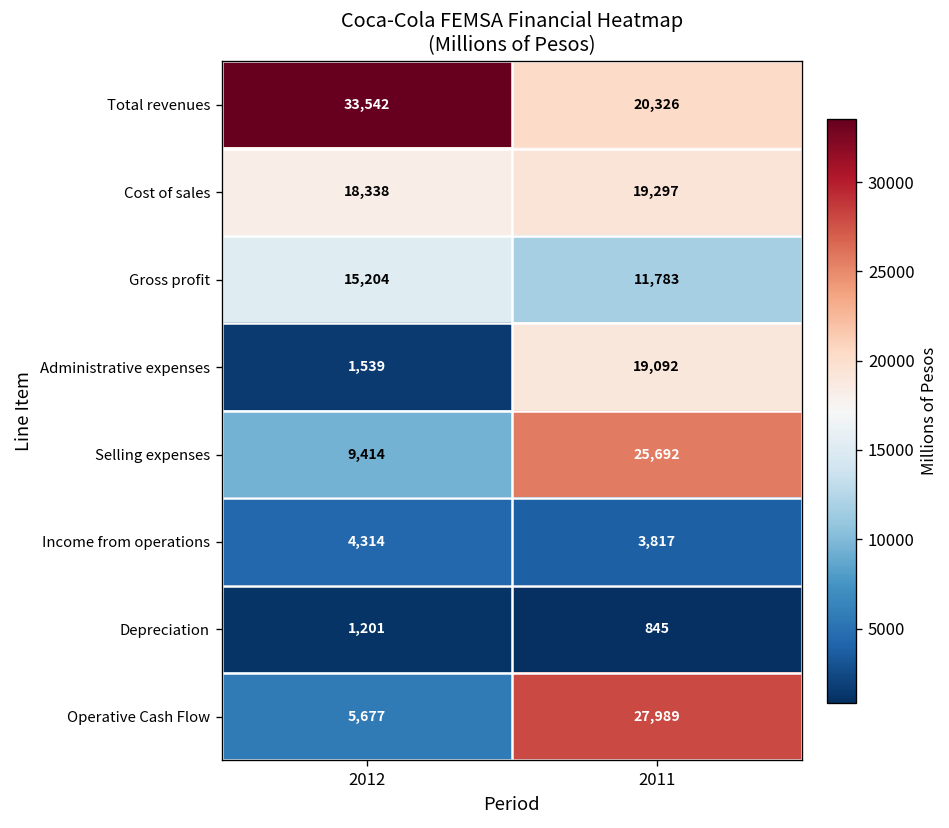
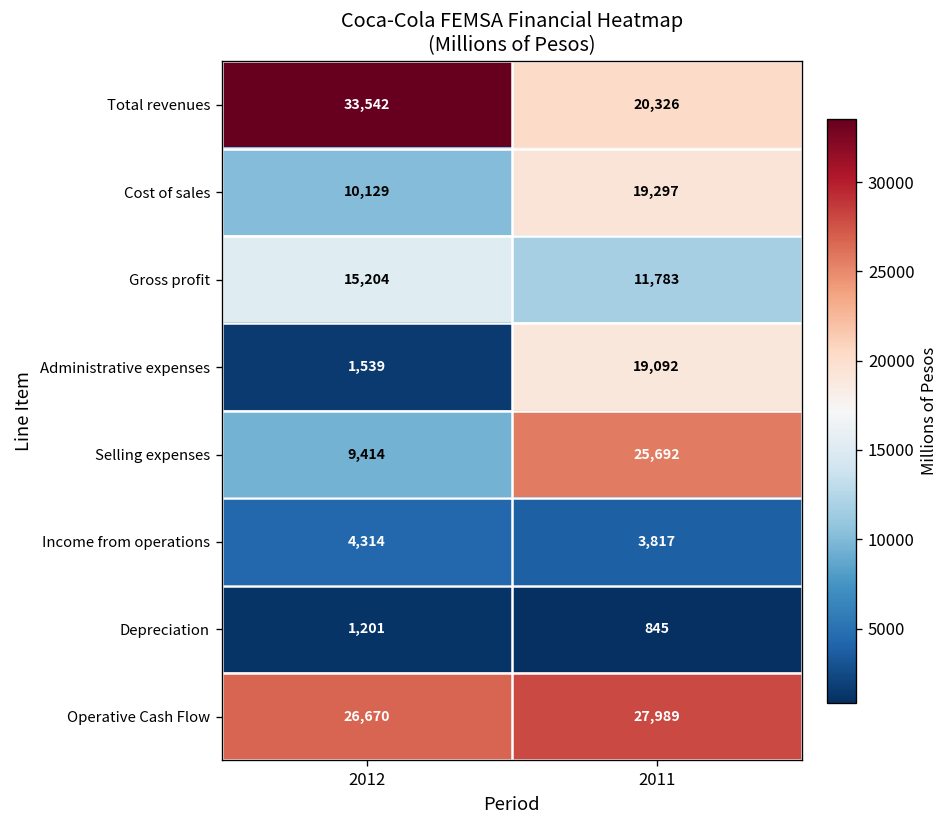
  {
    "Total revenues": {
      "2012": "33,542",
      "2011": "20,326"
    },
    "Cost of sales": {
-     "2012": "18,338",
+     "2012": "10,129",
      "2011": "19,297"
    },
    "Gross profit": {
      "2012": "15,204",
      "2011": "11,783"
    },
    "Administrative expenses": {
      "2012": "1,539",
      "2011": "19,092"
    },
    "Selling expenses": {
      "2012": "9,414",
      "2011": "25,692"
    },
    "Income from operations": {
      "2012": "4,314",
      "2011": "3,817"
    },
    "Depreciation": {
      "2012": "1,201",
      "2011": "845"
    },
    "Operative Cash Flow": {
-     "2012": "5,677",
+     "2012": "26,670",
      "2011": "27,989"
    }
  }
